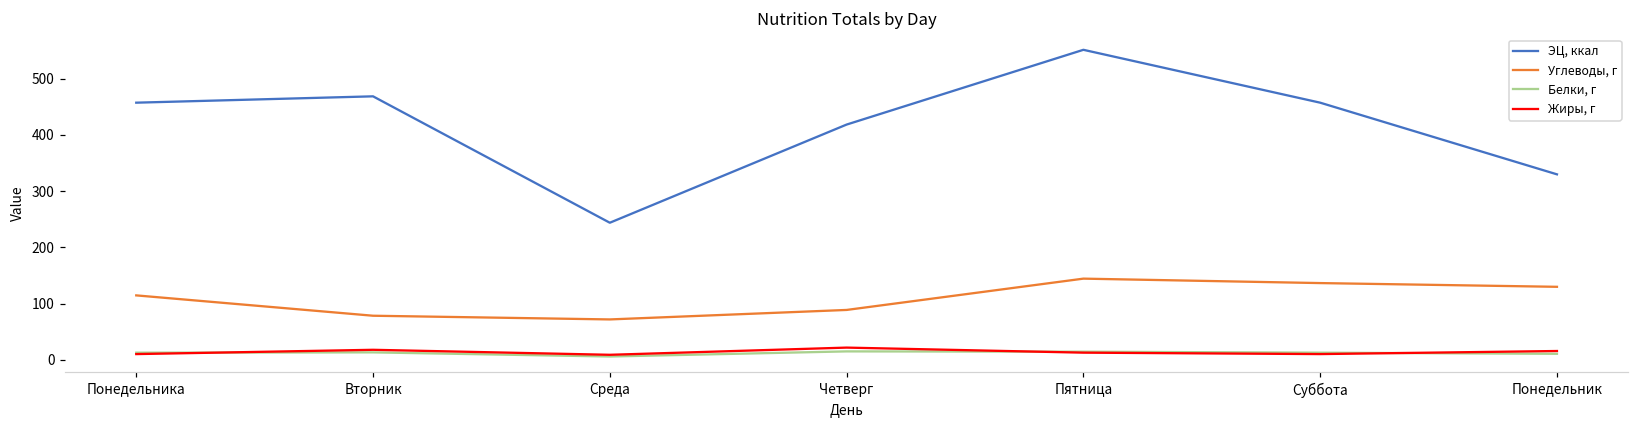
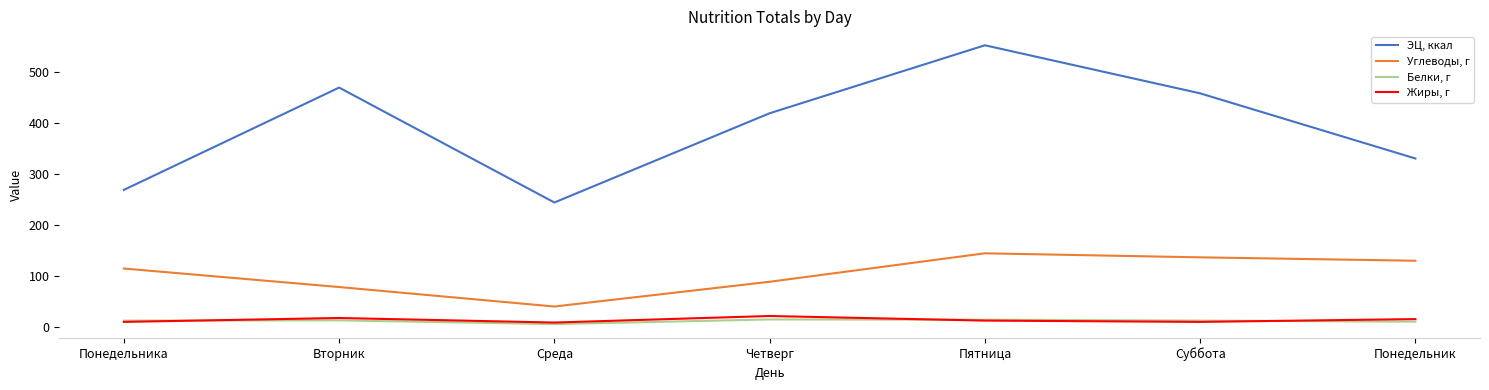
  {
    "ЭЦ, ккал": {
-     "Понедельника": 460,
+     "Понедельника": 270,
      "Вторник": 470,
      "Среда": 240,
      "Четверг": 420,
      "Пятница": 550,
      "Суббота": 460,
      "Понедельник": 330
    },
    "Углеводы, г": {
      "Понедельника": 110,
      "Вторник": 80,
-     "Среда": 70,
+     "Среда": 40,
      "Четверг": 90,
      "Пятница": 140,
      "Суббота": 140,
      "Понедельник": 130
    },
    "Белки, г": {
      "Четверг": 20
    },
    "Жиры, г": {
      "Четверг": 20
    }
  }
